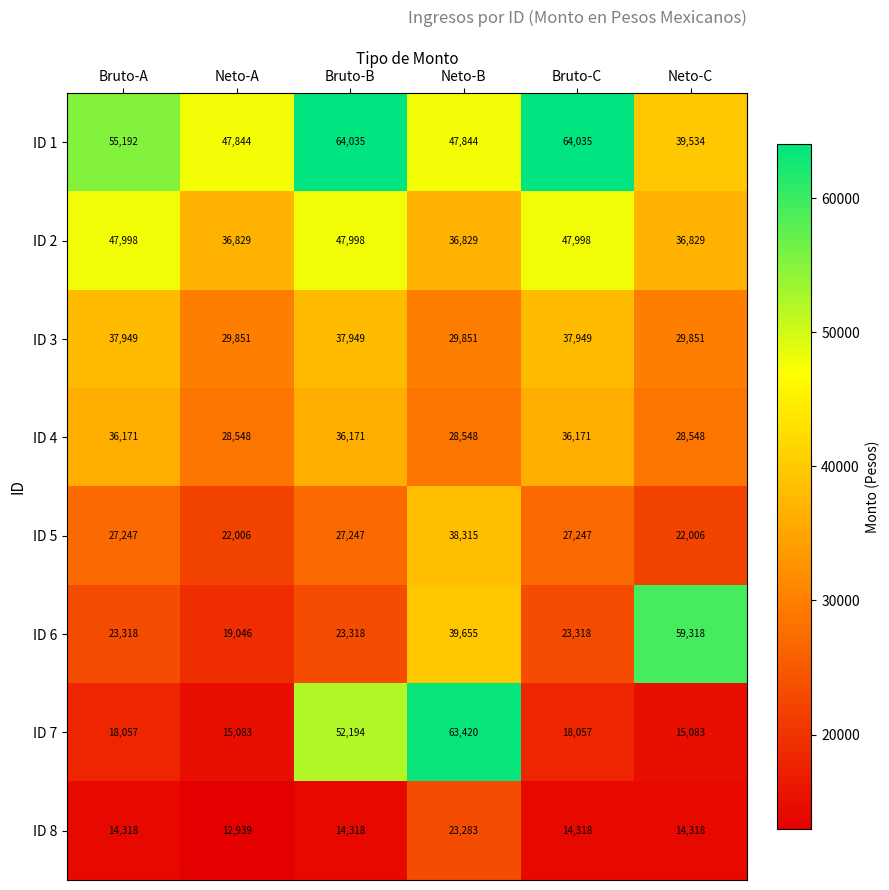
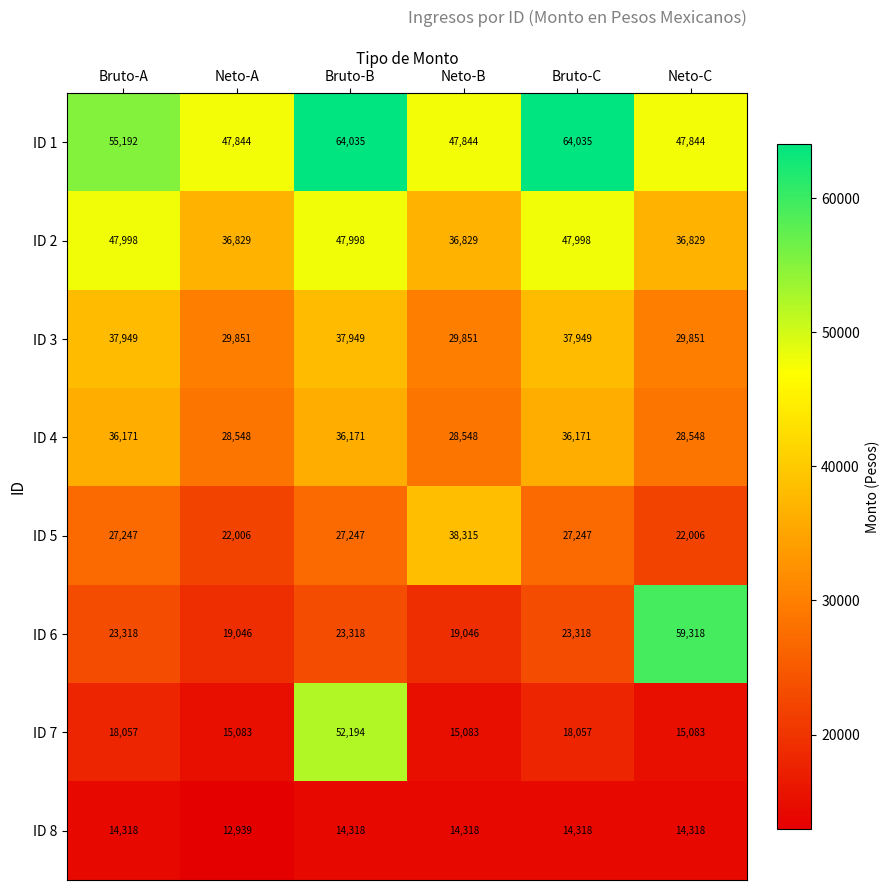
  {
    "ID 1": {
      "Bruto-A": "55,192",
      "Neto-A": "47,844",
      "Bruto-B": "64,035",
      "Neto-B": "47,844",
      "Bruto-C": "64,035",
-     "Neto-C": "39,534"
+     "Neto-C": "47,844"
    },
    "ID 2": {
      "Bruto-A": "47,998",
      "Neto-A": "36,829",
      "Bruto-B": "47,998",
      "Neto-B": "36,829",
      "Bruto-C": "47,998",
      "Neto-C": "36,829"
    },
    "ID 3": {
      "Bruto-A": "37,949",
      "Neto-A": "29,851",
      "Bruto-B": "37,949",
      "Neto-B": "29,851",
      "Bruto-C": "37,949",
      "Neto-C": "29,851"
    },
    "ID 4": {
      "Bruto-A": "36,171",
      "Neto-A": "28,548",
      "Bruto-B": "36,171",
      "Neto-B": "28,548",
      "Bruto-C": "36,171",
      "Neto-C": "28,548"
    },
    "ID 5": {
      "Bruto-A": "27,247",
      "Neto-A": "22,006",
      "Bruto-B": "27,247",
      "Neto-B": "38,315",
      "Bruto-C": "27,247",
      "Neto-C": "22,006"
    },
    "ID 6": {
      "Bruto-A": "23,318",
      "Neto-A": "19,046",
      "Bruto-B": "23,318",
-     "Neto-B": "39,655",
+     "Neto-B": "19,046",
      "Bruto-C": "23,318",
      "Neto-C": "59,318"
    },
    "ID 7": {
      "Bruto-A": "18,057",
      "Neto-A": "15,083",
      "Bruto-B": "52,194",
-     "Neto-B": "63,420",
+     "Neto-B": "15,083",
      "Bruto-C": "18,057",
      "Neto-C": "15,083"
    },
    "ID 8": {
      "Bruto-A": "14,318",
      "Neto-A": "12,939",
      "Bruto-B": "14,318",
-     "Neto-B": "23,283",
+     "Neto-B": "14,318",
      "Bruto-C": "14,318",
      "Neto-C": "14,318"
    }
  }
